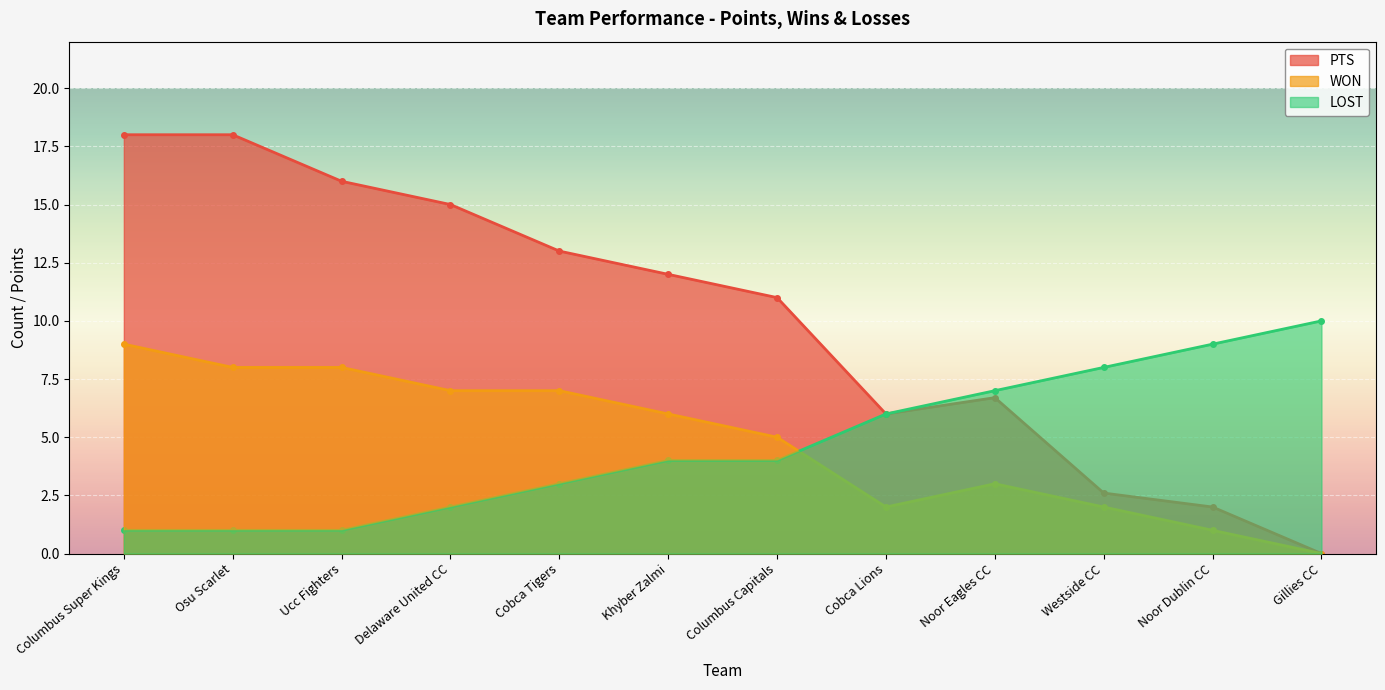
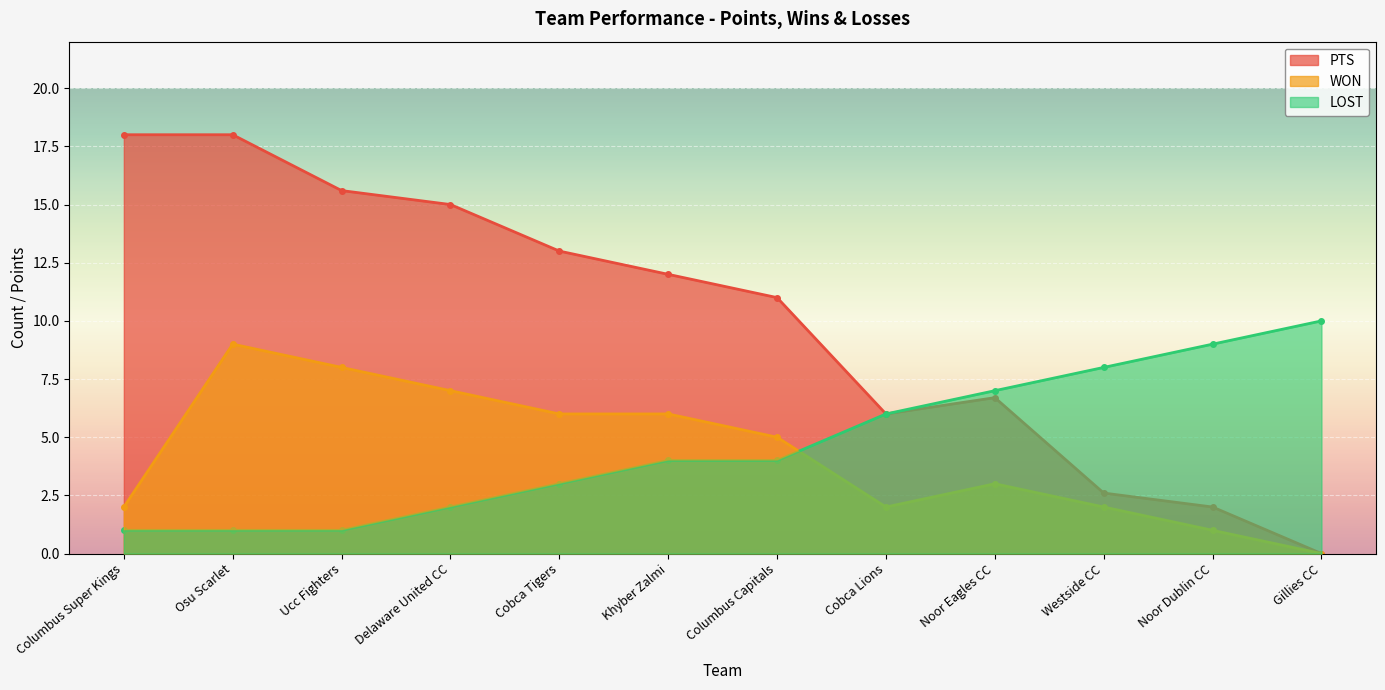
  {
    "PTS": {
      "Columbus Super Kings": 18.0,
      "Osu Scarlet": 18.0,
-     "Ucc Fighters": 16.0,
+     "Ucc Fighters": 15.6,
      "Delaware United CC": 15.0,
      "Cobca Tigers": 13.0,
      "Khyber Zalmi": 12.0,
      "Columbus Capitals": 11.0,
      "Noor Eagles CC": 6.7,
      "Westside CC": 2.6,
      "Noor Dublin CC": 2.0
    },
    "WON": {
-     "Columbus Super Kings": 9,
-     "Osu Scarlet": 8,
+     "Columbus Super Kings": 2,
+     "Osu Scarlet": 9,
      "Ucc Fighters": 8,
      "Delaware United CC": 7,
-     "Cobca Tigers": 7,
+     "Cobca Tigers": 6,
      "Khyber Zalmi": 6,
      "Columbus Capitals": 5,
      "Cobca Lions": 2,
      "Noor Eagles CC": 3,
      "Westside CC": 2,
      "Noor Dublin CC": 1
    },
    "LOST": {
      "Columbus Super Kings": 1.0,
      "Osu Scarlet": 1.0,
      "Ucc Fighters": 1.0,
      "Delaware United CC": 2.0,
      "Cobca Tigers": 3.0,
      "Khyber Zalmi": 4.0,
      "Columbus Capitals": 4.0,
      "Noor Eagles CC": 7.0,
      "Westside CC": 8.0,
      "Noor Dublin CC": 9.0,
      "Gillies CC": 10.0
    }
  }
